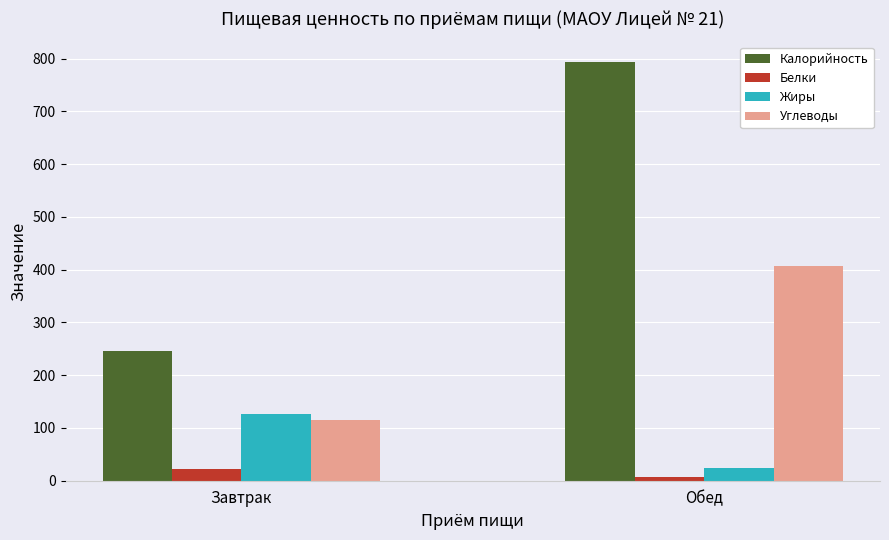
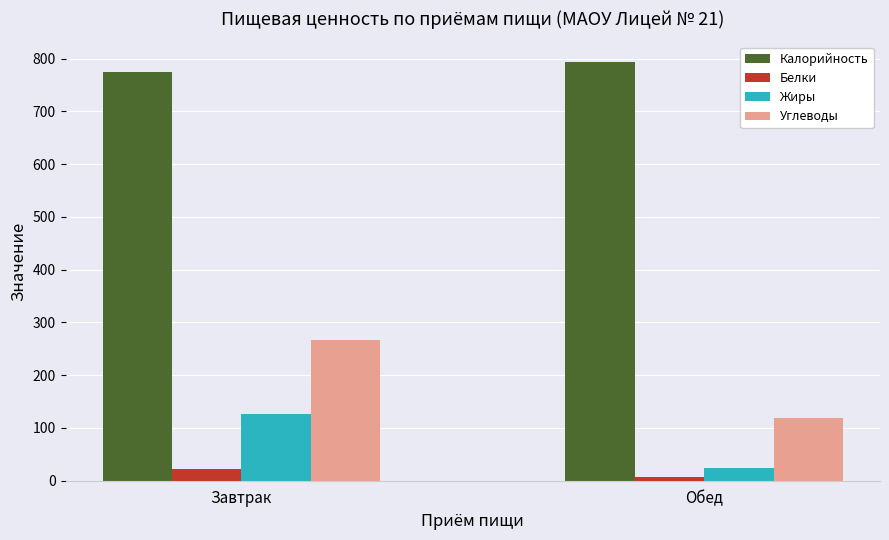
  {
    "Калорийность": {
-     "Завтрак": 250,
+     "Завтрак": 780,
      "Обед": 790
    },
    "Белки": {
      "Завтрак": 20,
      "Обед": 10
    },
    "Жиры": {
      "Завтрак": 130,
      "Обед": 20
    },
    "Углеводы": {
-     "Завтрак": 120,
-     "Обед": 410
+     "Завтрак": 270,
+     "Обед": 120
    }
  }
